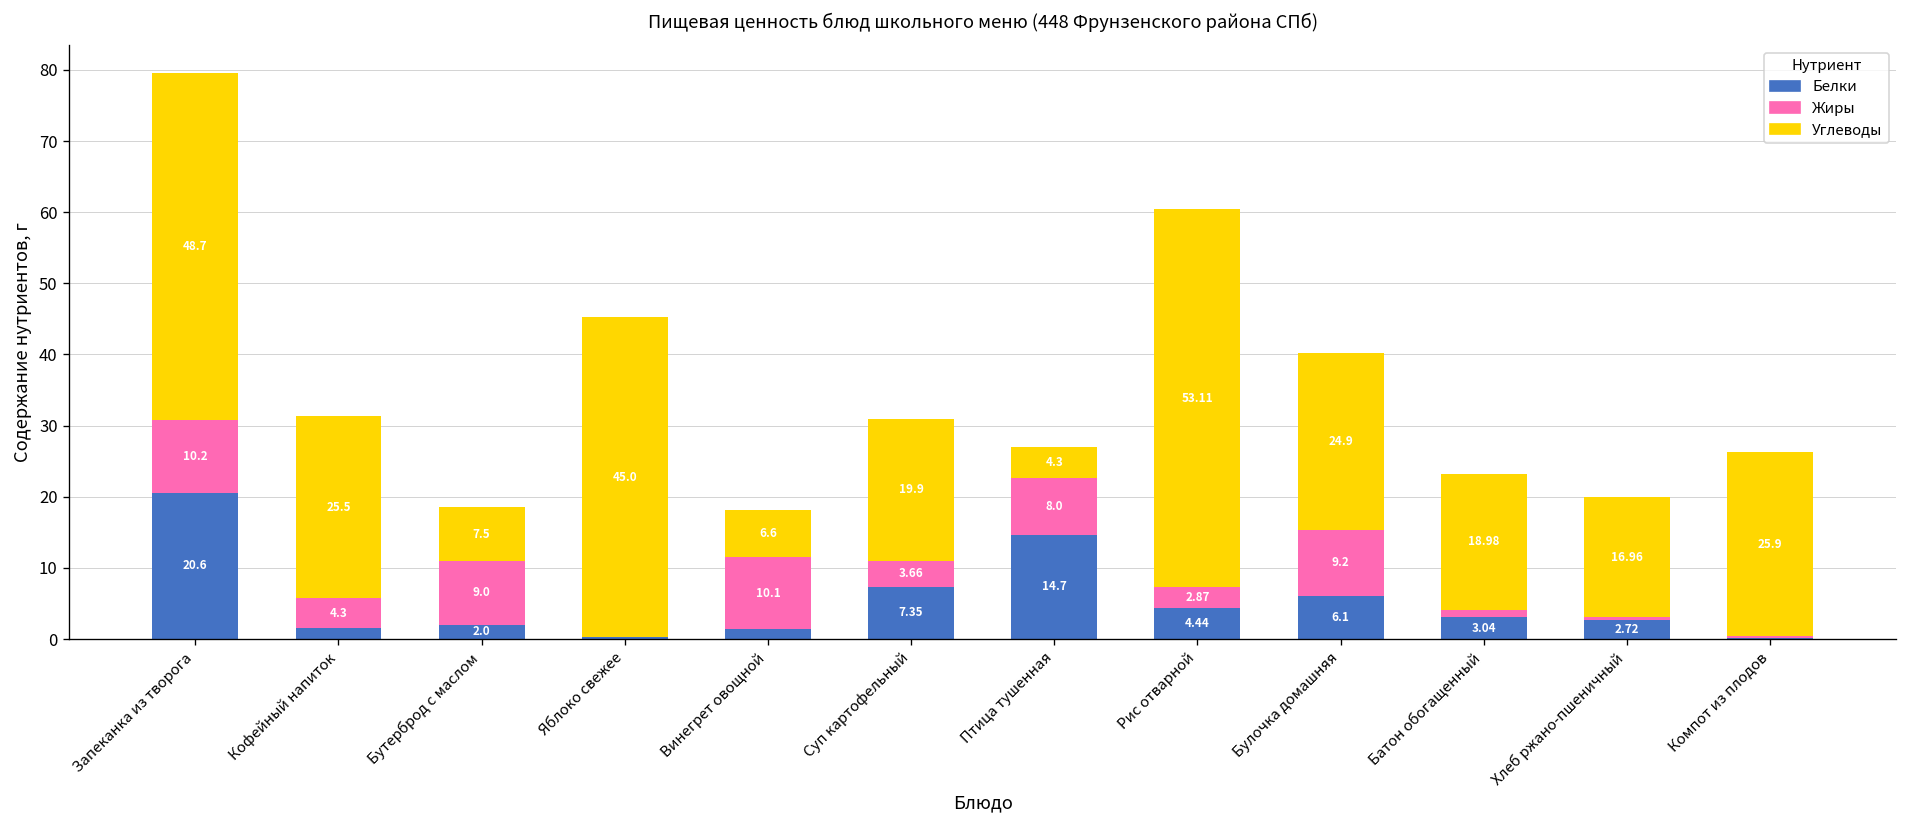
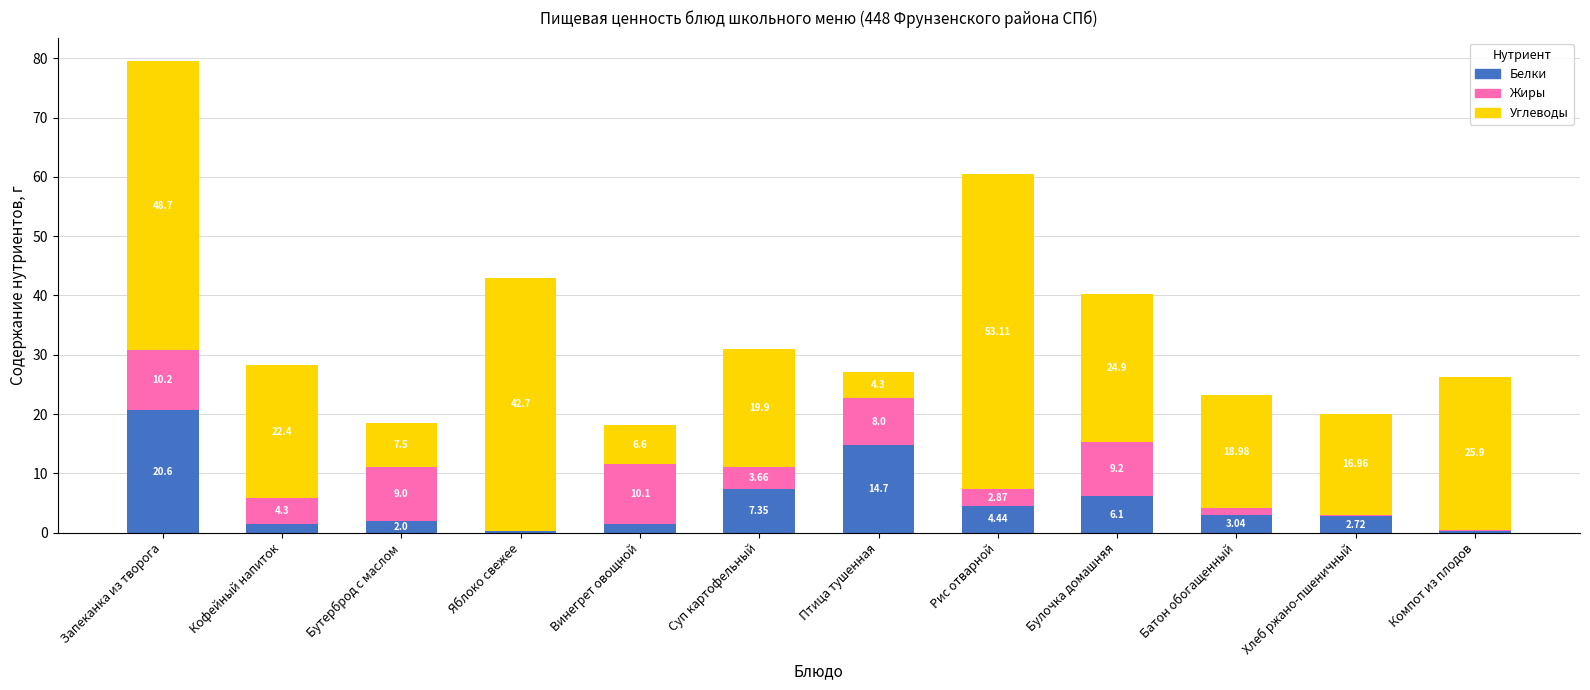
  {
    "Белки": {
      "Запеканка из творога": 20.6,
      "Бутерброд с маслом": 2.0,
      "Суп картофельный": 7.35,
      "Птица тушенная": 14.7,
      "Рис отварной": 4.44,
      "Булочка домашняя": 6.1,
      "Батон обогащенный": 3.04,
      "Хлеб ржано-пшеничный": 2.72
    },
    "Жиры": {
      "Запеканка из творога": 10.2,
      "Кофейный напиток": 4.3,
      "Бутерброд с маслом": 9.0,
      "Винегрет овощной": 10.1,
      "Суп картофельный": 3.66,
      "Птица тушенная": 8.0,
      "Рис отварной": 2.87,
      "Булочка домашняя": 9.2
    },
    "Углеводы": {
      "Запеканка из творога": 48.7,
-     "Кофейный напиток": 25.5,
+     "Кофейный напиток": 22.4,
      "Бутерброд с маслом": 7.5,
-     "Яблоко свежее": 45.0,
+     "Яблоко свежее": 42.7,
      "Винегрет овощной": 6.6,
      "Суп картофельный": 19.9,
      "Птица тушенная": 4.3,
      "Рис отварной": 53.11,
      "Булочка домашняя": 24.9,
      "Батон обогащенный": 18.98,
      "Хлеб ржано-пшеничный": 16.96,
      "Компот из плодов": 25.9
    }
  }
